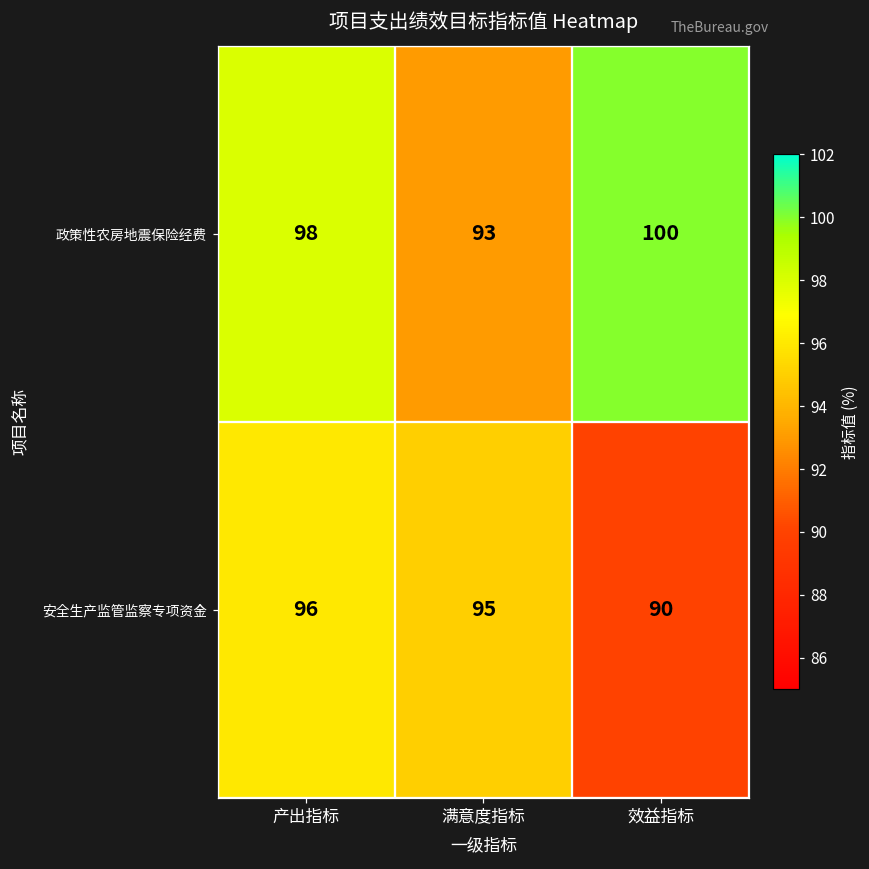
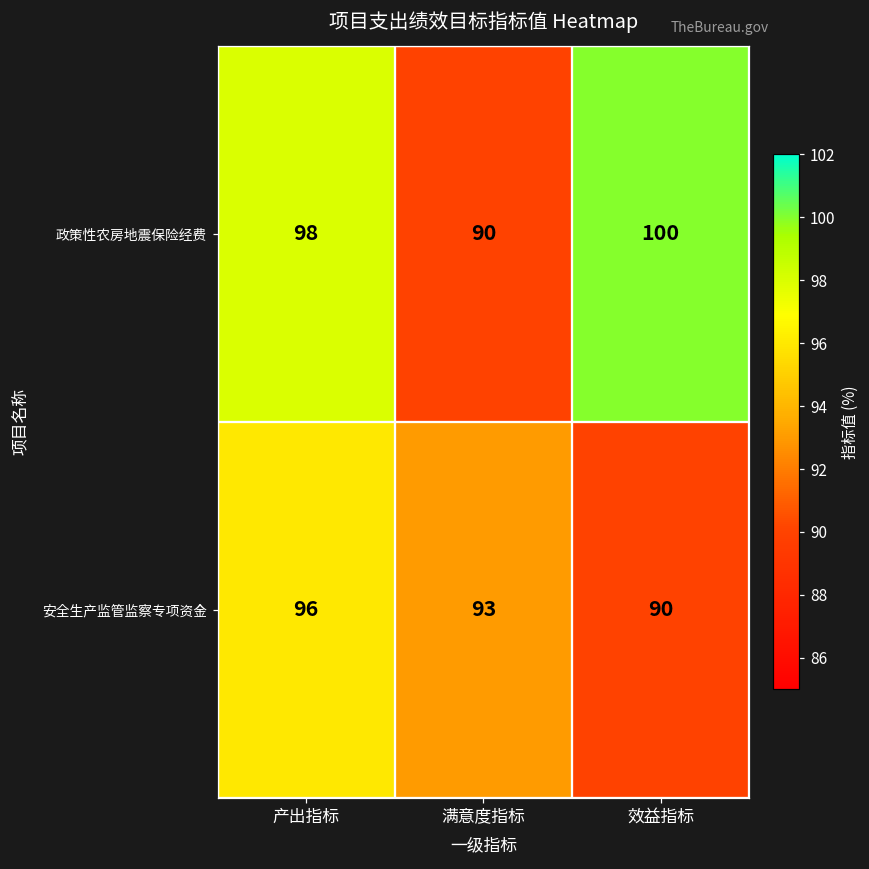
  {
    "政策性农房地震保险经费": {
      "产出指标": 98,
-     "满意度指标": 93,
+     "满意度指标": 90,
      "效益指标": 100
    },
    "安全生产监管监察专项资金": {
      "产出指标": 96,
-     "满意度指标": 95,
+     "满意度指标": 93,
      "效益指标": 90
    }
  }
